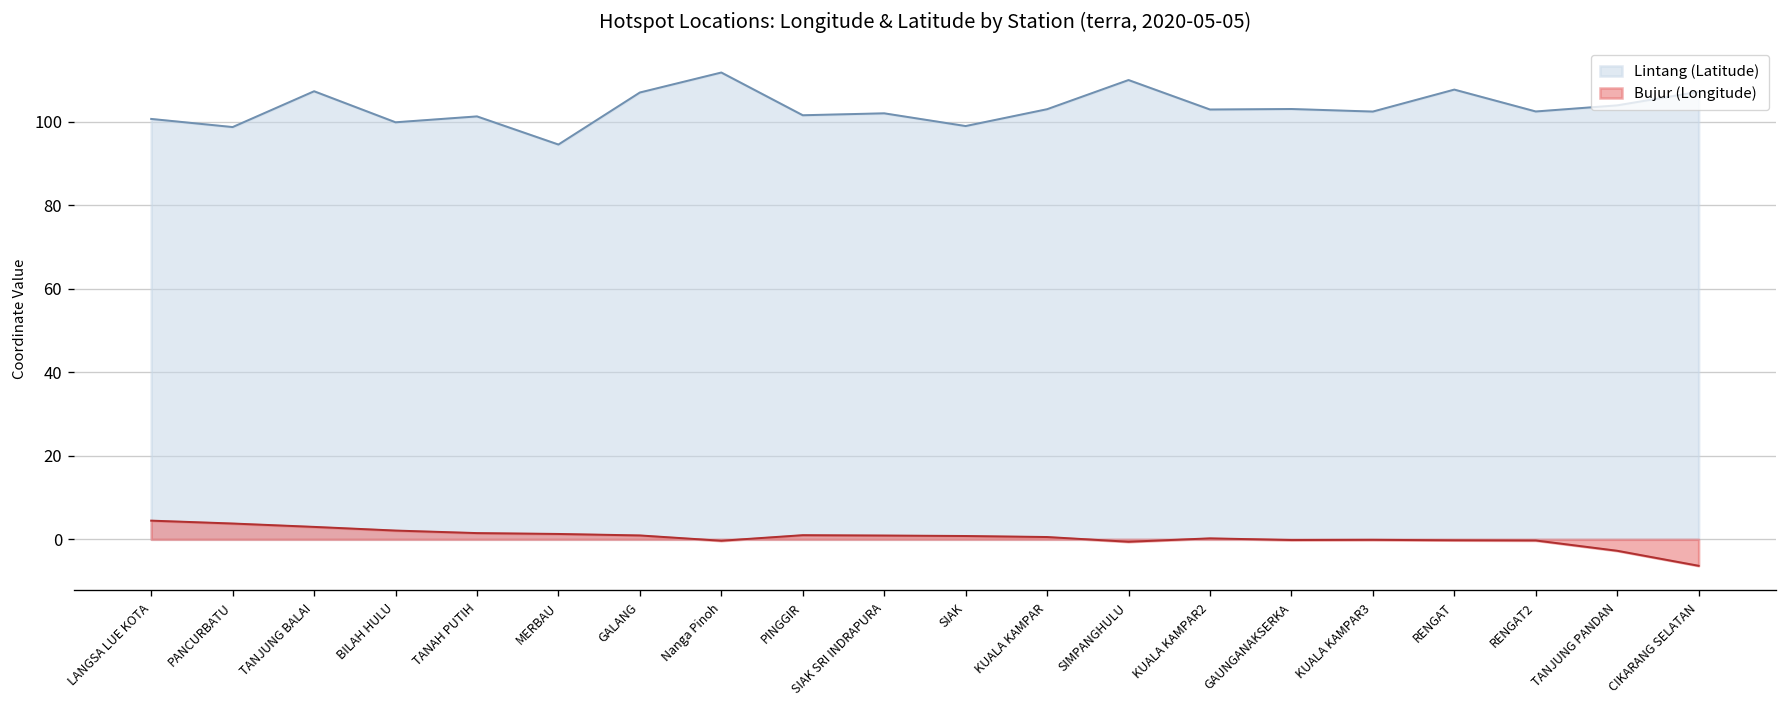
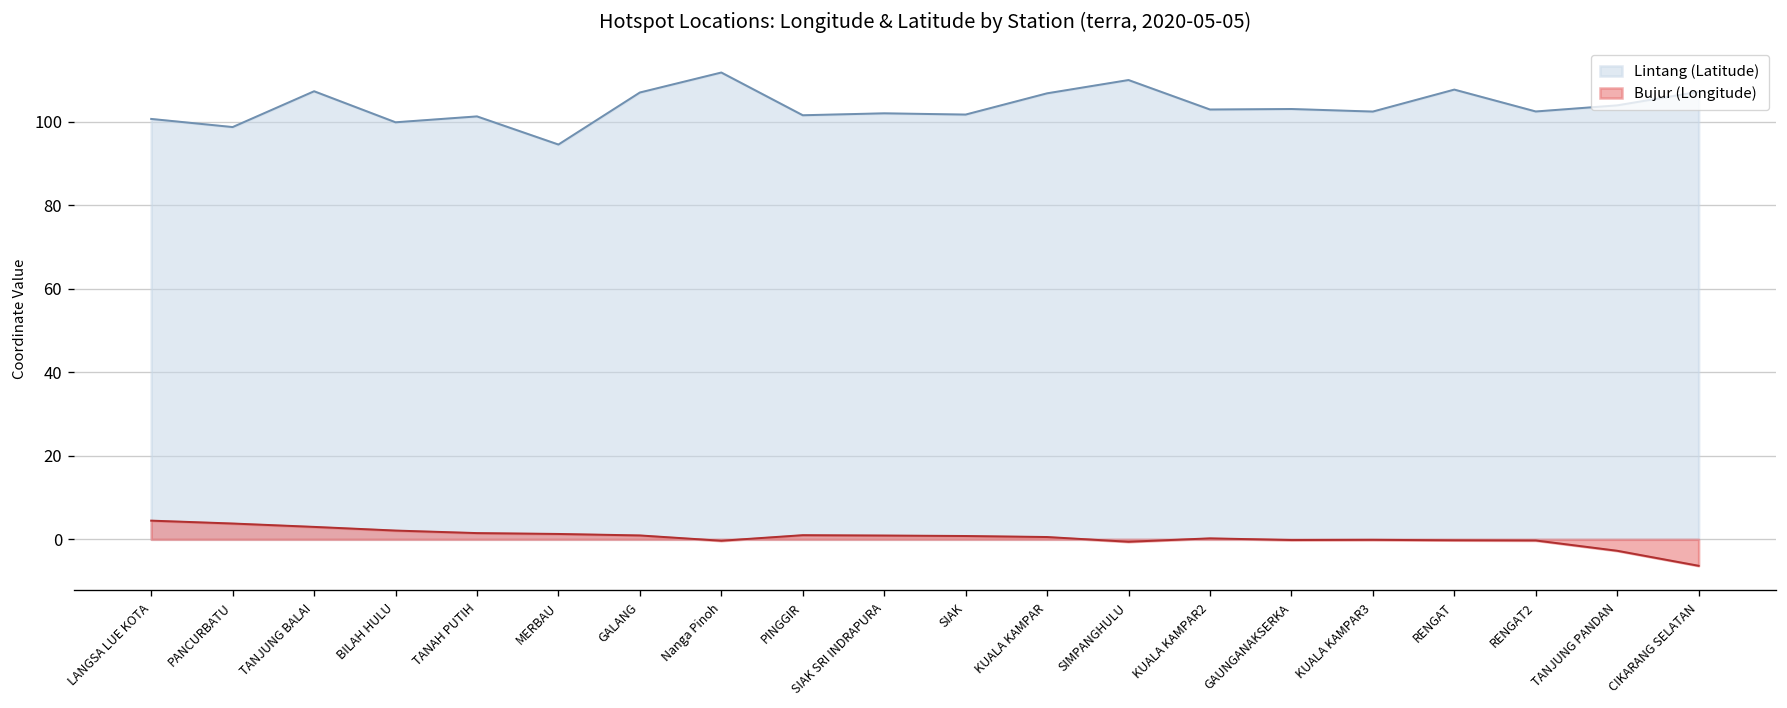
  {
    "Lintang (Latitude)": {
      "LANGSA LUE KOTA": 101,
      "PANCURBATU": 99,
      "TANJUNG BALAI": 107,
      "BILAH HULU": 100,
      "TANAH PUTIH": 101,
      "MERBAU": 95,
      "GALANG": 107,
      "Nanga Pinoh": 112,
      "PINGGIR": 102,
      "SIAK SRI INDRAPURA": 102,
-     "SIAK": 99,
-     "KUALA KAMPAR": 103,
+     "SIAK": 102,
+     "KUALA KAMPAR": 107,
      "SIMPANGHULU": 110,
      "KUALA KAMPAR2": 103,
      "GAUNGANAKSERKA": 103,
      "KUALA KAMPAR3": 102,
      "RENGAT": 108,
      "RENGAT2": 102
    }
  }
